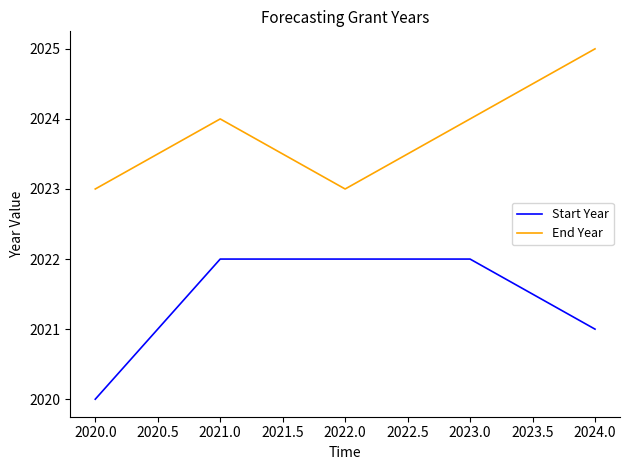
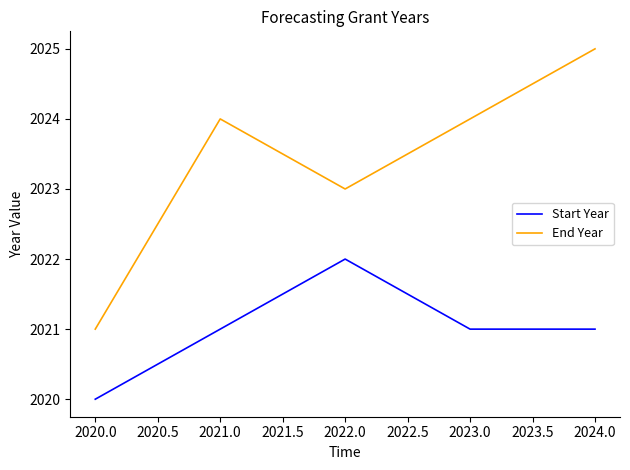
  {
    "Start Year": {
      "2020.0": 2020,
-     "2021.0": 2022,
+     "2021.0": 2021,
      "2022.0": 2022,
-     "2023.0": 2022,
+     "2023.0": 2021,
      "2024.0": 2021
    },
    "End Year": {
-     "2020.0": 2023,
+     "2020.0": 2021,
      "2021.0": 2024,
      "2022.0": 2023,
      "2023.0": 2024,
      "2024.0": 2025
    }
  }
